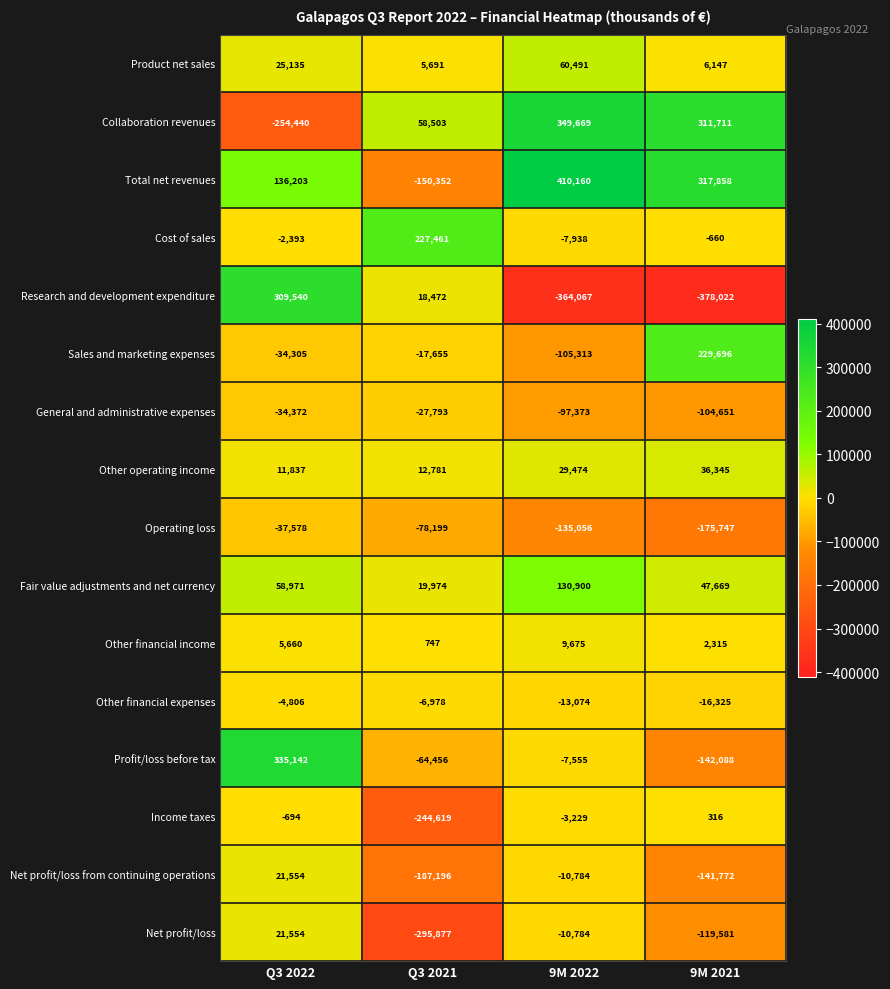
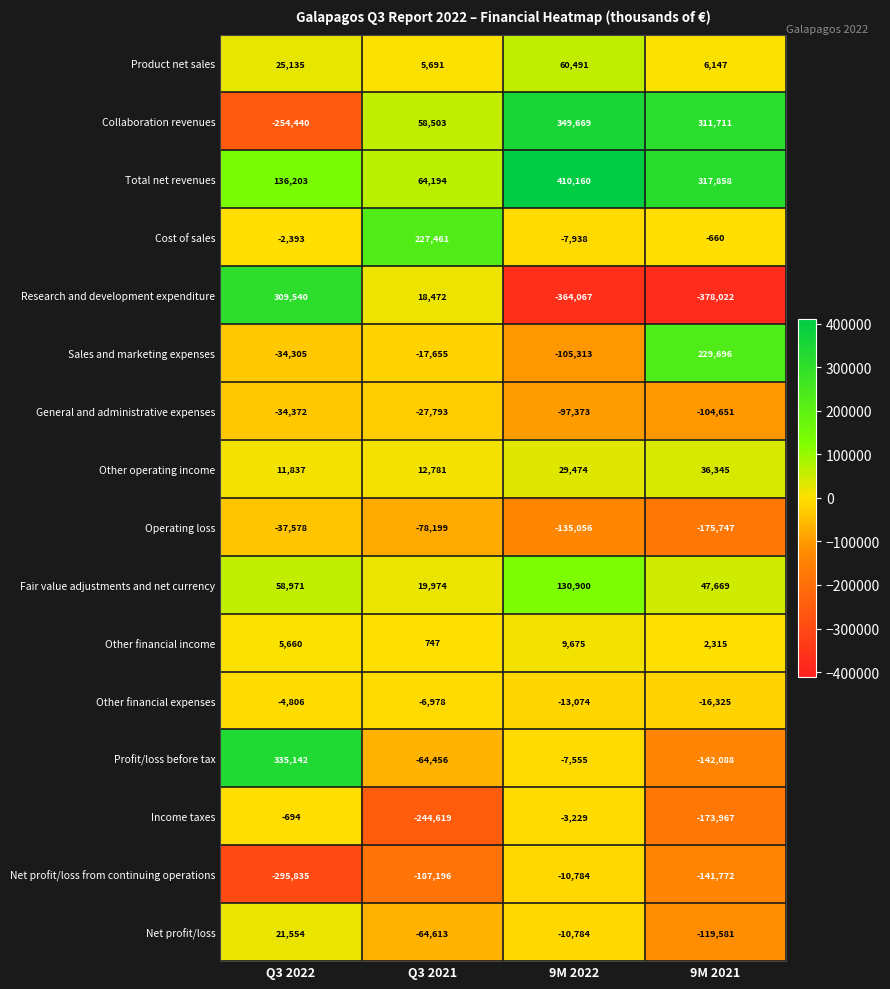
  {
    "Product net sales": {
      "Q3 2022": "25,135",
      "Q3 2021": "5,691",
      "9M 2022": "60,491",
      "9M 2021": "6,147"
    },
    "Collaboration revenues": {
      "Q3 2022": "-254,440",
      "Q3 2021": "58,503",
      "9M 2022": "349,669",
      "9M 2021": "311,711"
    },
    "Total net revenues": {
      "Q3 2022": "136,203",
-     "Q3 2021": "-150,352",
+     "Q3 2021": "64,194",
      "9M 2022": "410,160",
      "9M 2021": "317,858"
    },
    "Cost of sales": {
      "Q3 2022": "-2,393",
      "Q3 2021": "227,461",
      "9M 2022": "-7,938",
      "9M 2021": "-660"
    },
    "Research and development expenditure": {
      "Q3 2022": "309,540",
      "Q3 2021": "18,472",
      "9M 2022": "-364,067",
      "9M 2021": "-378,022"
    },
    "Sales and marketing expenses": {
      "Q3 2022": "-34,305",
      "Q3 2021": "-17,655",
      "9M 2022": "-105,313",
      "9M 2021": "229,696"
    },
    "General and administrative expenses": {
      "Q3 2022": "-34,372",
      "Q3 2021": "-27,793",
      "9M 2022": "-97,373",
      "9M 2021": "-104,651"
    },
    "Other operating income": {
      "Q3 2022": "11,837",
      "Q3 2021": "12,781",
      "9M 2022": "29,474",
      "9M 2021": "36,345"
    },
    "Operating loss": {
      "Q3 2022": "-37,578",
      "Q3 2021": "-78,199",
      "9M 2022": "-135,056",
      "9M 2021": "-175,747"
    },
    "Fair value adjustments and net currency": {
      "Q3 2022": "58,971",
      "Q3 2021": "19,974",
      "9M 2022": "130,900",
      "9M 2021": "47,669"
    },
    "Other financial income": {
      "Q3 2022": "5,660",
      "Q3 2021": "747",
      "9M 2022": "9,675",
      "9M 2021": "2,315"
    },
    "Other financial expenses": {
      "Q3 2022": "-4,806",
      "Q3 2021": "-6,978",
      "9M 2022": "-13,074",
      "9M 2021": "-16,325"
    },
    "Profit/loss before tax": {
      "Q3 2022": "335,142",
      "Q3 2021": "-64,456",
      "9M 2022": "-7,555",
      "9M 2021": "-142,088"
    },
    "Income taxes": {
      "Q3 2022": "-694",
      "Q3 2021": "-244,619",
      "9M 2022": "-3,229",
-     "9M 2021": "316"
+     "9M 2021": "-173,967"
    },
    "Net profit/loss from continuing operations": {
-     "Q3 2022": "21,554",
+     "Q3 2022": "-295,835",
      "Q3 2021": "-187,196",
      "9M 2022": "-10,784",
      "9M 2021": "-141,772"
    },
    "Net profit/loss": {
      "Q3 2022": "21,554",
-     "Q3 2021": "-295,877",
+     "Q3 2021": "-64,613",
      "9M 2022": "-10,784",
      "9M 2021": "-119,581"
    }
  }
